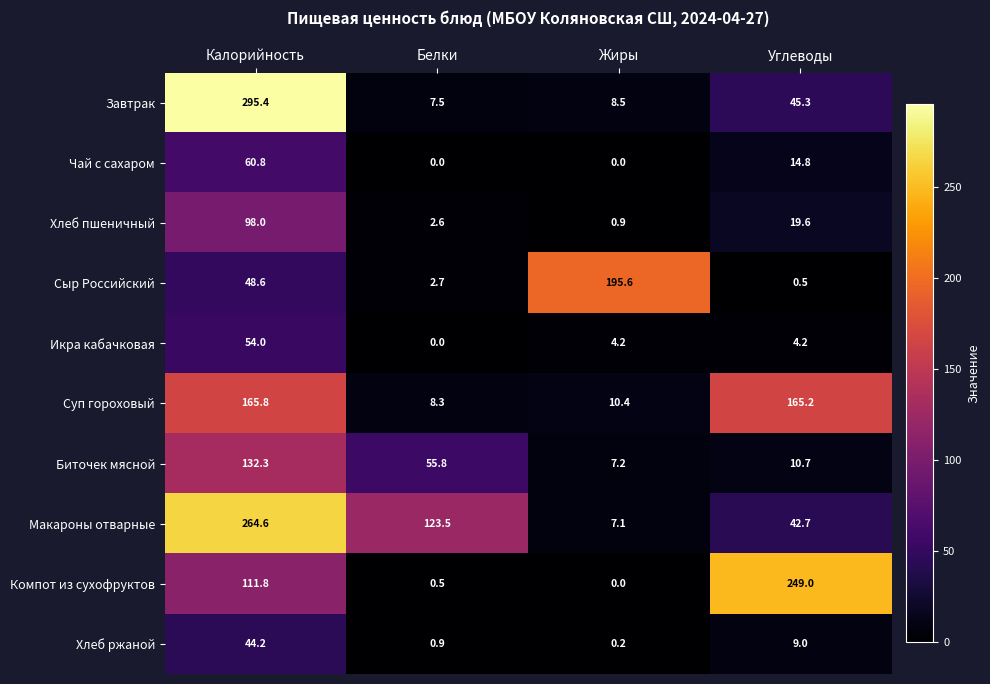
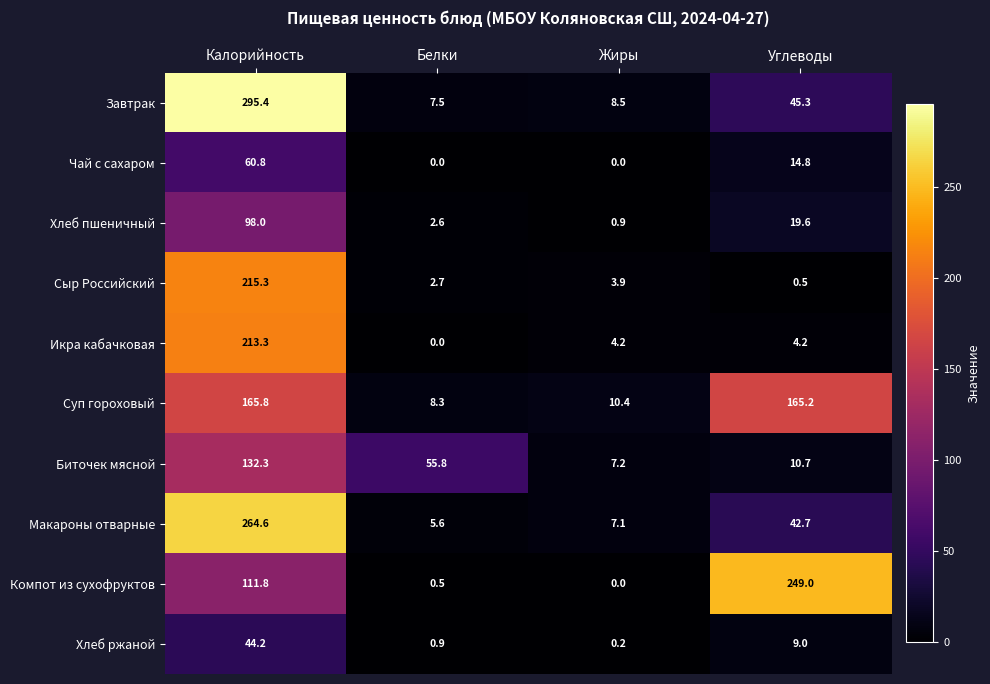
  {
    "Завтрак": {
      "Калорийность": 295.4,
      "Белки": 7.5,
      "Жиры": 8.5,
      "Углеводы": 45.3
    },
    "Чай с сахаром": {
      "Калорийность": 60.8,
      "Белки": 0.0,
      "Жиры": 0.0,
      "Углеводы": 14.8
    },
    "Хлеб пшеничный": {
      "Калорийность": 98.0,
      "Белки": 2.6,
      "Жиры": 0.9,
      "Углеводы": 19.6
    },
    "Сыр Российский": {
-     "Калорийность": 48.6,
+     "Калорийность": 215.3,
      "Белки": 2.7,
-     "Жиры": 195.6,
+     "Жиры": 3.9,
      "Углеводы": 0.5
    },
    "Икра кабачковая": {
-     "Калорийность": 54.0,
+     "Калорийность": 213.3,
      "Белки": 0.0,
      "Жиры": 4.2,
      "Углеводы": 4.2
    },
    "Суп гороховый": {
      "Калорийность": 165.8,
      "Белки": 8.3,
      "Жиры": 10.4,
      "Углеводы": 165.2
    },
    "Биточек мясной": {
      "Калорийность": 132.3,
      "Белки": 55.8,
      "Жиры": 7.2,
      "Углеводы": 10.7
    },
    "Макароны отварные": {
      "Калорийность": 264.6,
-     "Белки": 123.5,
+     "Белки": 5.6,
      "Жиры": 7.1,
      "Углеводы": 42.7
    },
    "Компот из сухофруктов": {
      "Калорийность": 111.8,
      "Белки": 0.5,
      "Жиры": 0.0,
      "Углеводы": 249.0
    },
    "Хлеб ржаной": {
      "Калорийность": 44.2,
      "Белки": 0.9,
      "Жиры": 0.2,
      "Углеводы": 9.0
    }
  }
